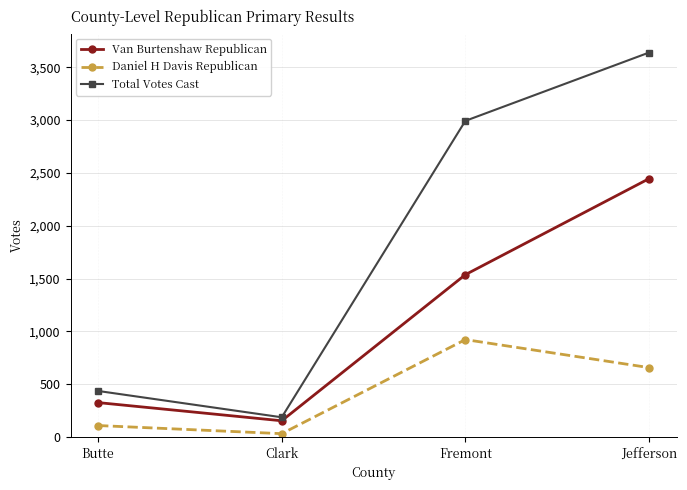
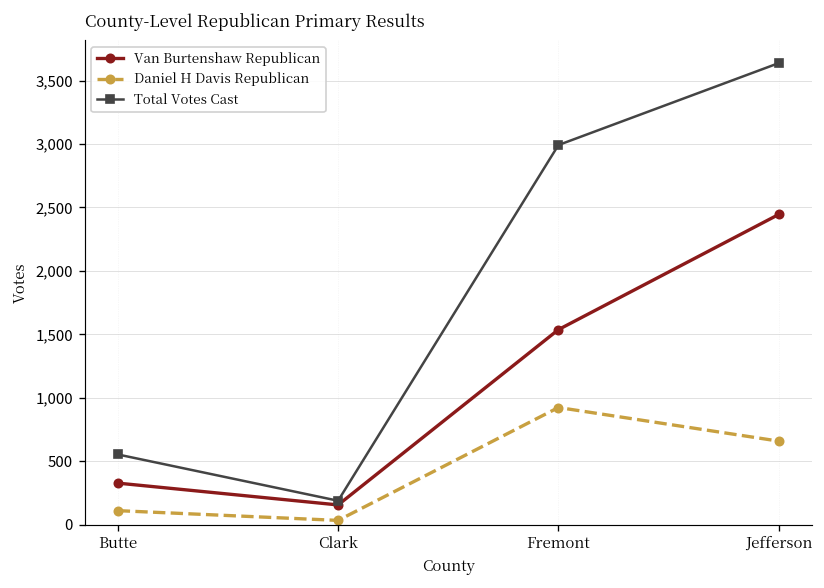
  {
    "Van Burtenshaw Republican": {
      "Butte": "330",
      "Clark": "160",
      "Fremont": "1,540",
      "Jefferson": "2,450"
    },
    "Daniel H Davis Republican": {
      "Butte": "110",
      "Clark": "30",
      "Fremont": "920",
      "Jefferson": "660"
    },
    "Total Votes Cast": {
-     "Butte": "440",
+     "Butte": "550",
      "Clark": "190",
      "Fremont": "2,990",
      "Jefferson": "3,640"
    }
  }
